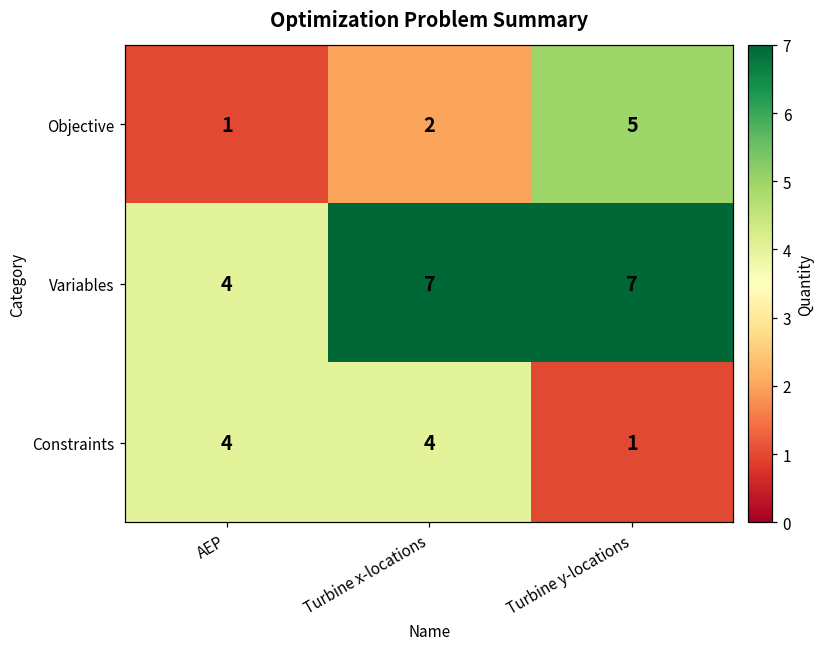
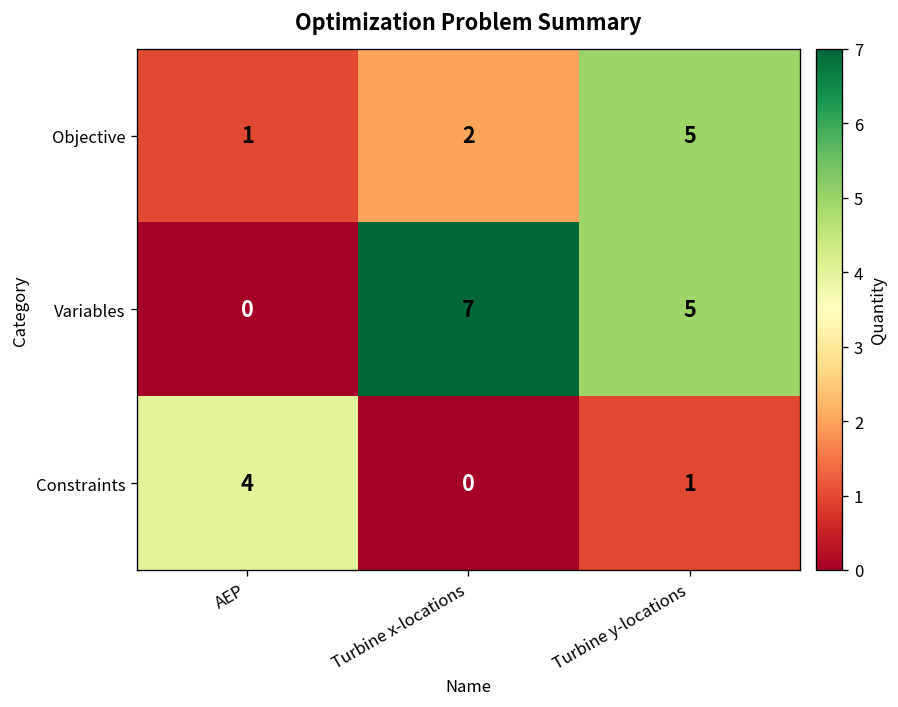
  {
    "Objective": {
      "AEP": 1,
      "Turbine x-locations": 2,
      "Turbine y-locations": 5
    },
    "Variables": {
-     "AEP": 4,
+     "AEP": 0,
      "Turbine x-locations": 7,
-     "Turbine y-locations": 7
+     "Turbine y-locations": 5
    },
    "Constraints": {
      "AEP": 4,
-     "Turbine x-locations": 4,
+     "Turbine x-locations": 0,
      "Turbine y-locations": 1
    }
  }
